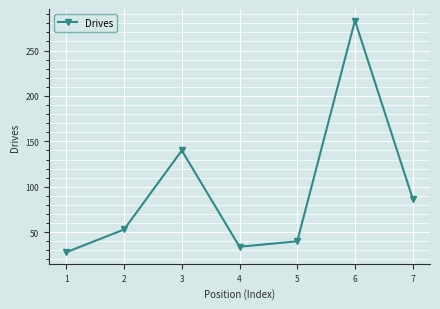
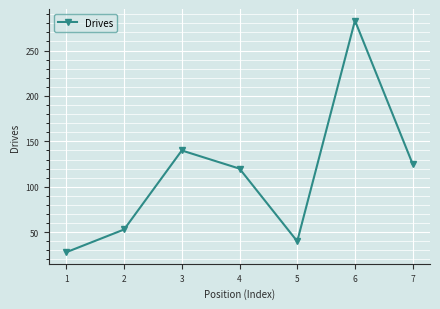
  {
    "1": 30,
    "2": 50,
    "3": 140,
-   "4": 30,
+   "4": 120,
    "5": 40,
    "6": 280,
-   "7": 90
+   "7": 130
  }
